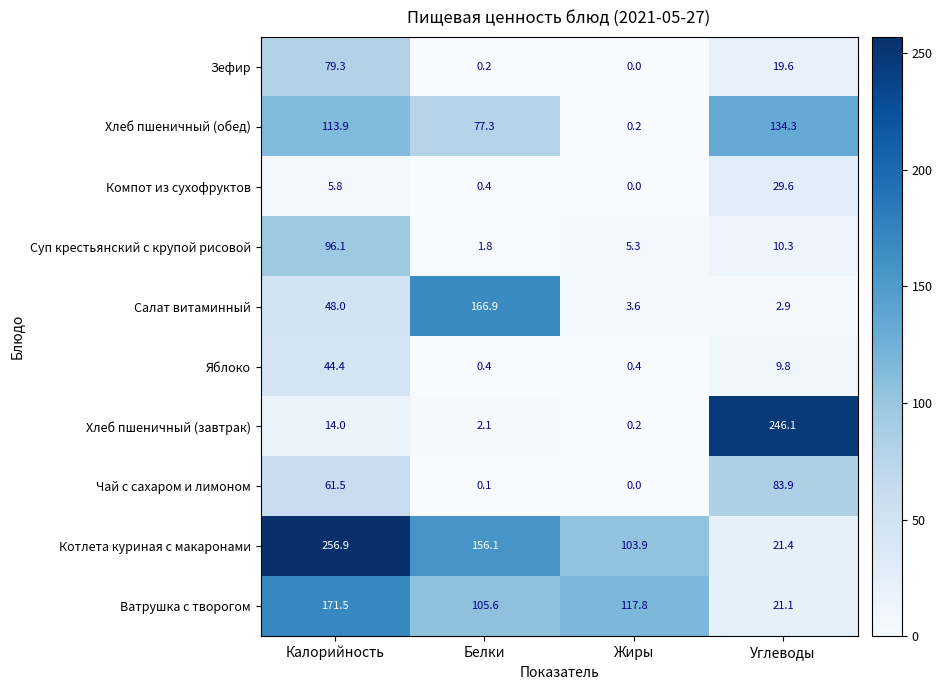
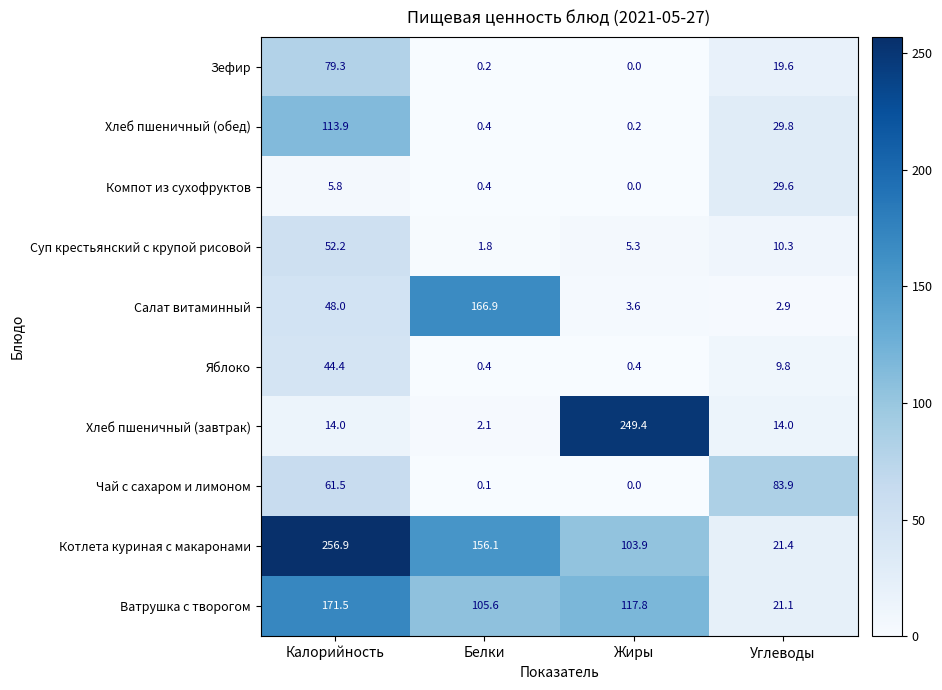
  {
    "Зефир": {
      "Калорийность": 79.3,
      "Белки": 0.2,
      "Жиры": 0.0,
      "Углеводы": 19.6
    },
    "Хлеб пшеничный (обед)": {
      "Калорийность": 113.9,
-     "Белки": 77.3,
+     "Белки": 0.4,
      "Жиры": 0.2,
-     "Углеводы": 134.3
+     "Углеводы": 29.8
    },
    "Компот из сухофруктов": {
      "Калорийность": 5.8,
      "Белки": 0.4,
      "Жиры": 0.0,
      "Углеводы": 29.6
    },
    "Суп крестьянский с крупой рисовой": {
-     "Калорийность": 96.1,
+     "Калорийность": 52.2,
      "Белки": 1.8,
      "Жиры": 5.3,
      "Углеводы": 10.3
    },
    "Салат витаминный": {
      "Калорийность": 48.0,
      "Белки": 166.9,
      "Жиры": 3.6,
      "Углеводы": 2.9
    },
    "Яблоко": {
      "Калорийность": 44.4,
      "Белки": 0.4,
      "Жиры": 0.4,
      "Углеводы": 9.8
    },
    "Хлеб пшеничный (завтрак)": {
      "Калорийность": 14.0,
      "Белки": 2.1,
-     "Жиры": 0.2,
-     "Углеводы": 246.1
+     "Жиры": 249.4,
+     "Углеводы": 14.0
    },
    "Чай с сахаром и лимоном": {
      "Калорийность": 61.5,
      "Белки": 0.1,
      "Жиры": 0.0,
      "Углеводы": 83.9
    },
    "Котлета куриная с макаронами": {
      "Калорийность": 256.9,
      "Белки": 156.1,
      "Жиры": 103.9,
      "Углеводы": 21.4
    },
    "Ватрушка с творогом": {
      "Калорийность": 171.5,
      "Белки": 105.6,
      "Жиры": 117.8,
      "Углеводы": 21.1
    }
  }
